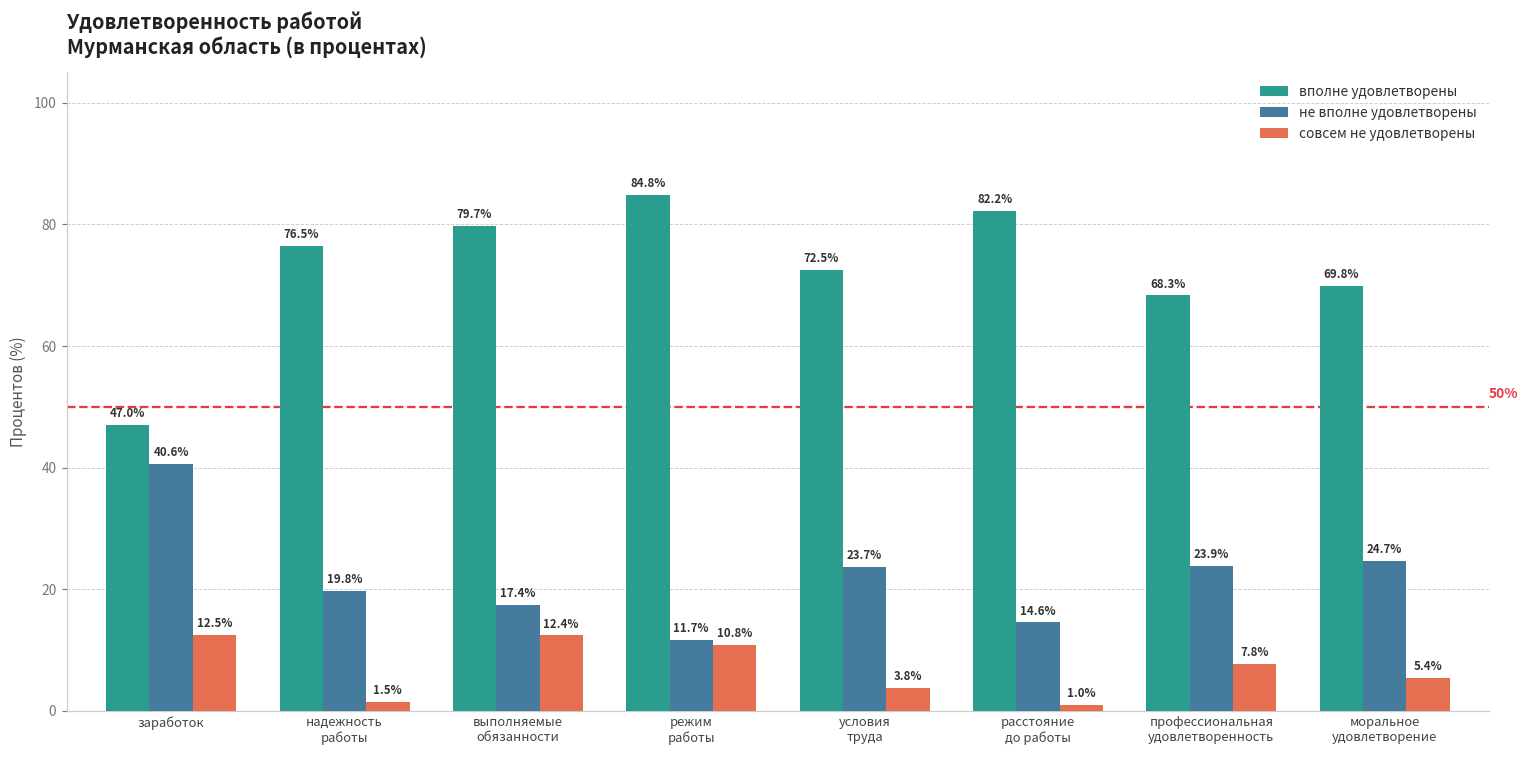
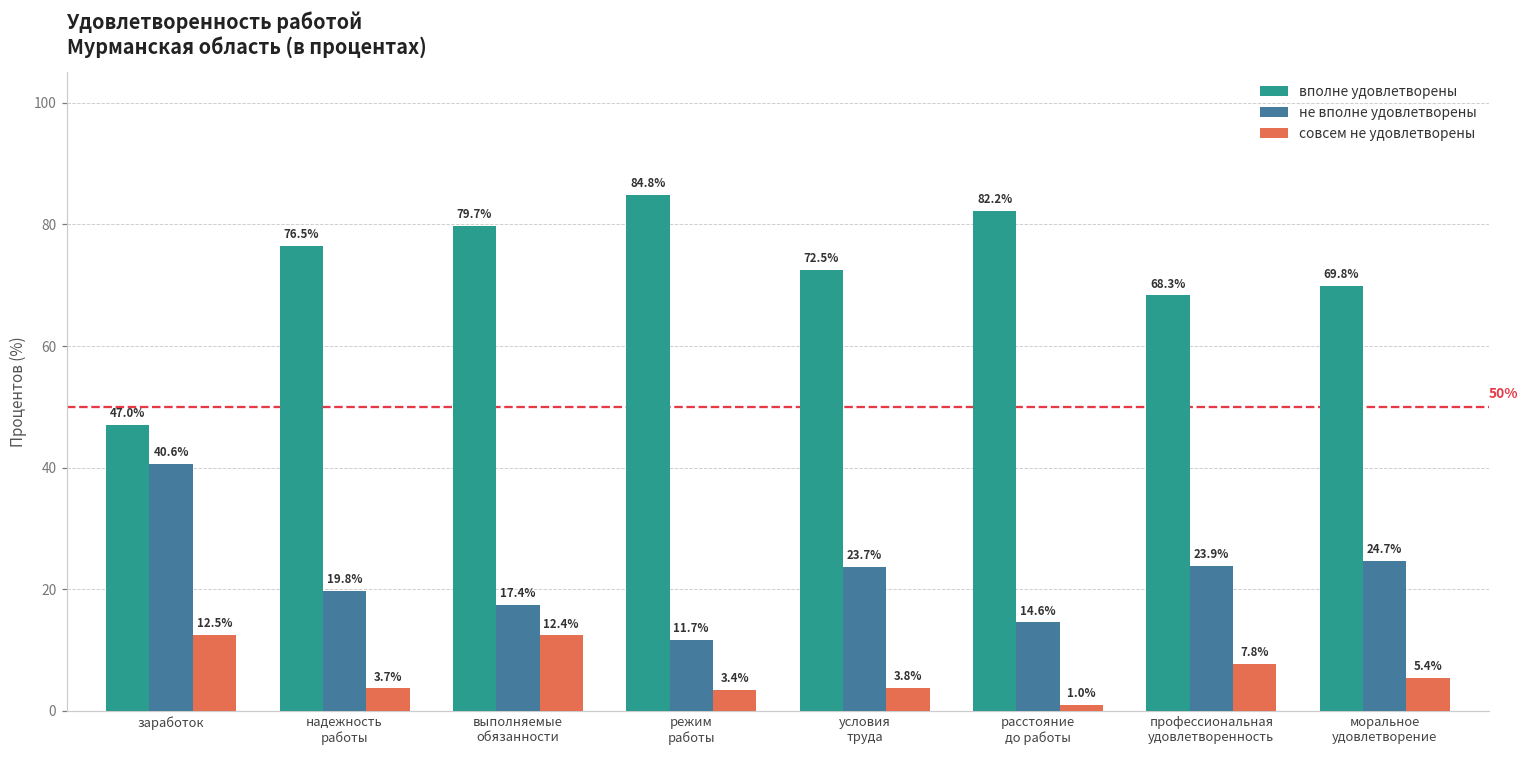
  {
    "совсем не удовлетворены": {
      "заработок": "12.5%",
-     "надежность работы": "1.5%",
+     "надежность работы": "3.7%",
      "выполняемые обязанности": "12.4%",
-     "режим работы": "10.8%",
+     "режим работы": "3.4%",
      "условия труда": "3.8%",
      "расстояние до работы": "1.0%",
      "профессиональная удовлетворенность": "7.8%",
      "моральное удовлетворение": "5.4%"
    }
  }
